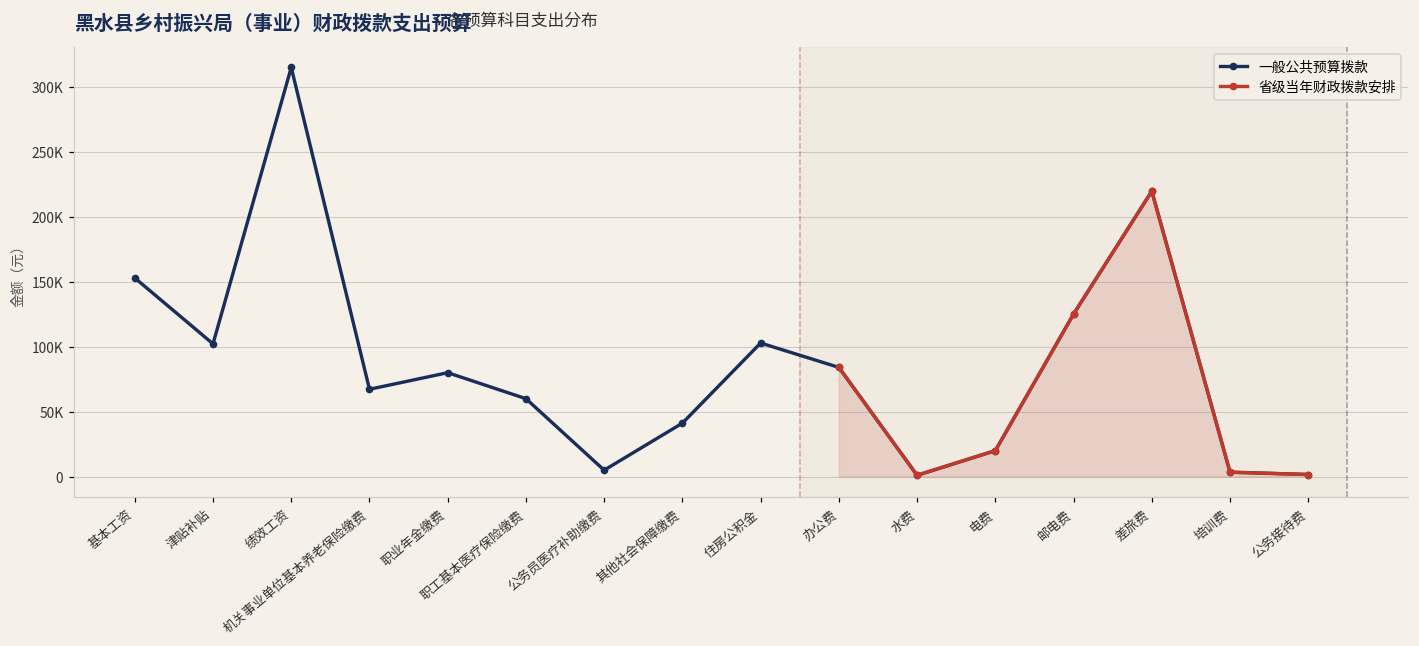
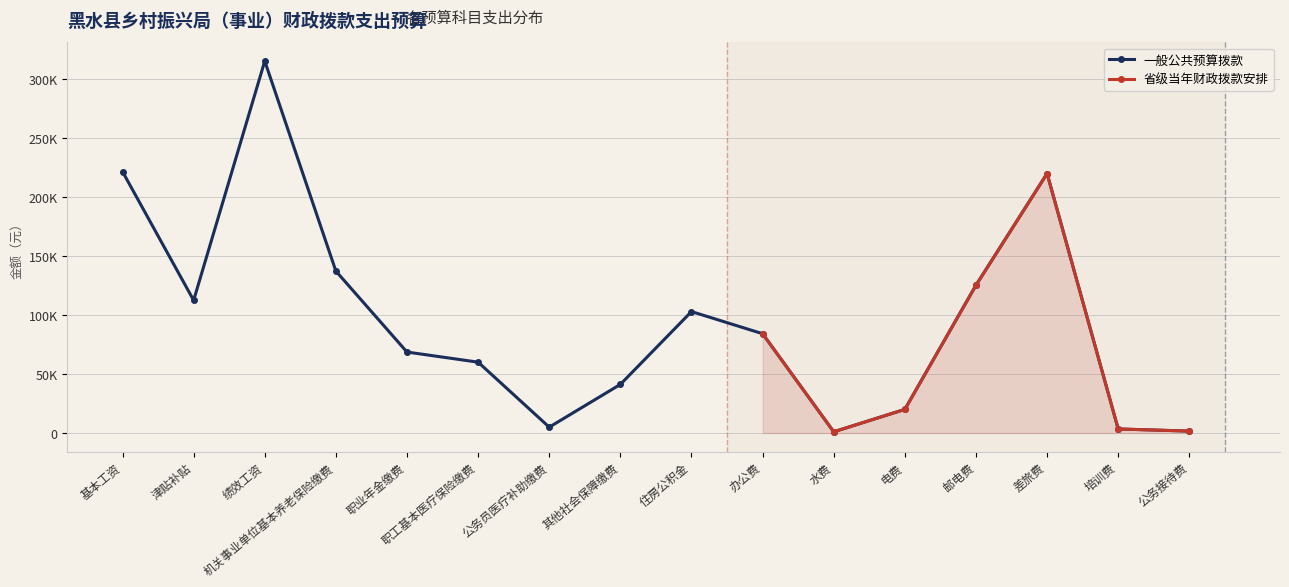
  {
    "一般公共预算拨款": {
-     "基本工资": 153000,
-     "津贴补贴": 102000,
+     "基本工资": 222000,
+     "津贴补贴": 112000,
      "绩效工资": 315000,
-     "机关事业单位基本养老保险缴费": 67000,
-     "职业年金缴费": 80000,
+     "机关事业单位基本养老保险缴费": 137000,
+     "职业年金缴费": 69000,
      "职工基本医疗保险缴费": 60000,
      "公务员医疗补助缴费": 5000,
      "其他社会保障缴费": 41000,
      "住房公积金": 103000
    }
  }
